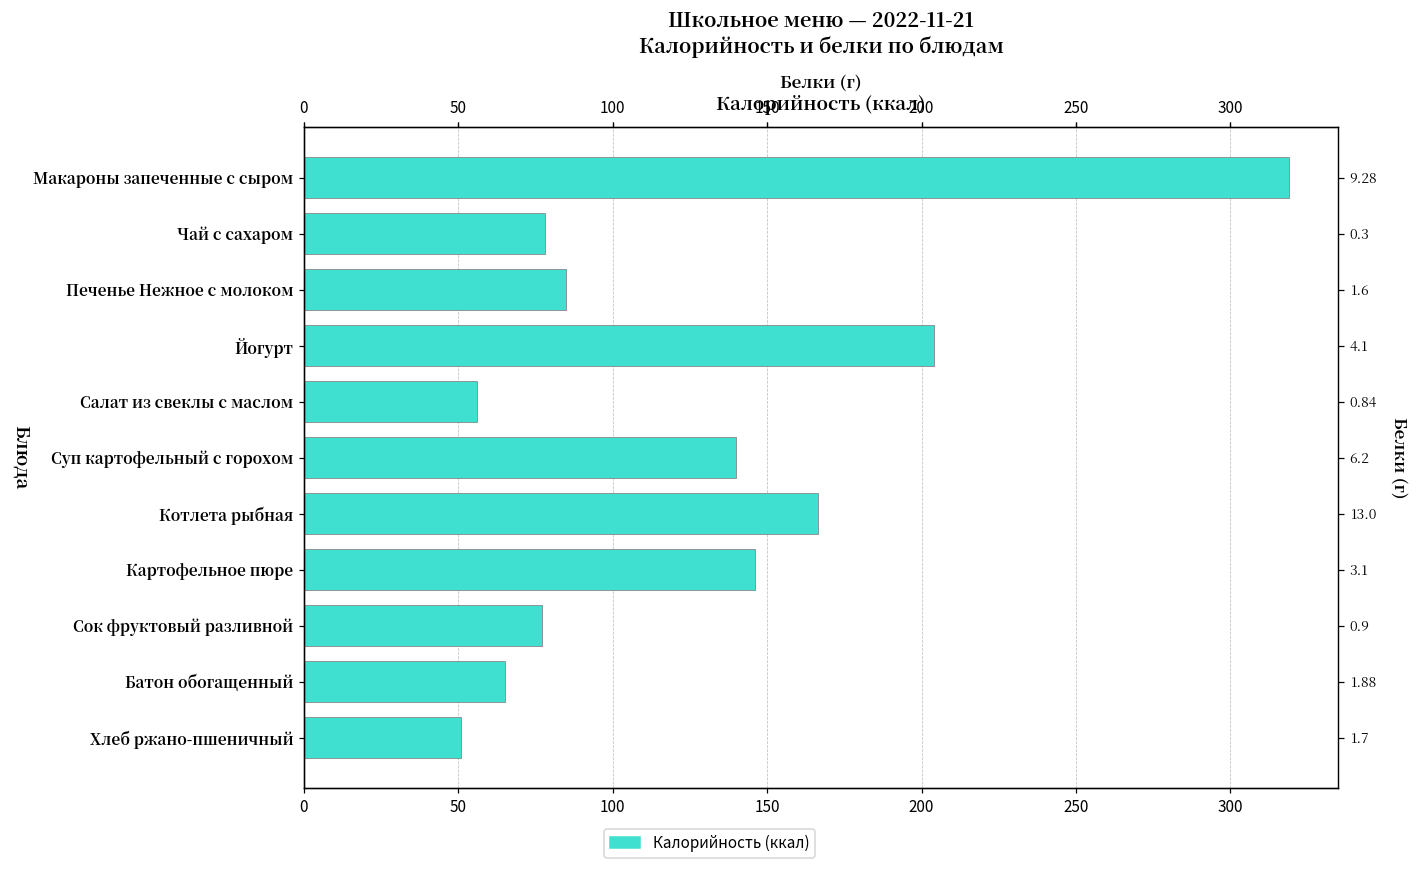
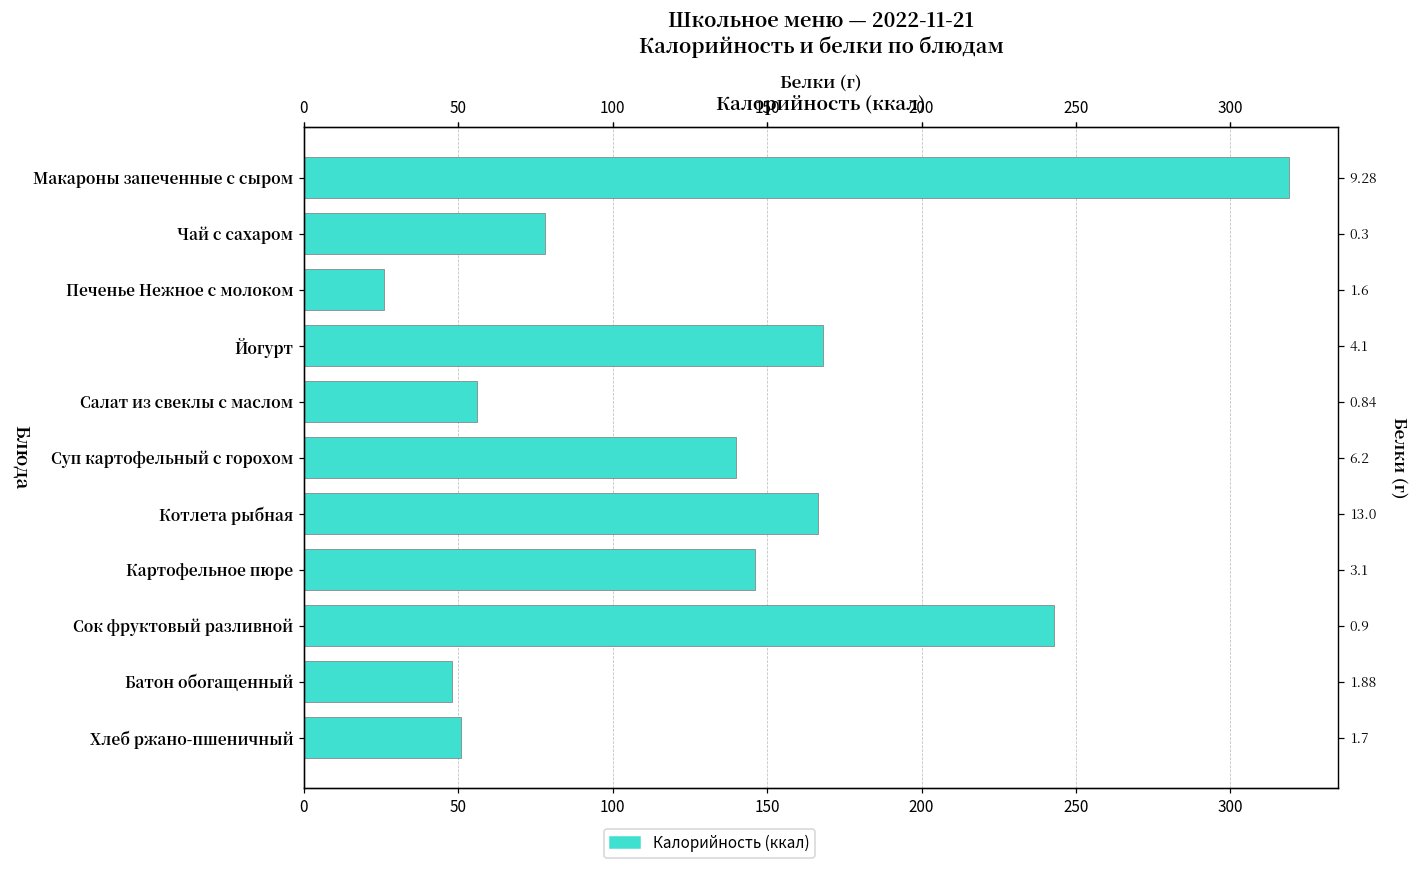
  {
    "Макароны запеченные с сыром": 319,
    "Чай с сахаром": 78,
-   "Печенье Нежное с молоком": 85,
-   "Йогурт": 204,
+   "Печенье Нежное с молоком": 26,
+   "Йогурт": 168,
    "Салат из свеклы с маслом": 56,
    "Суп картофельный с горохом": 140,
    "Котлета рыбная": 167,
    "Картофельное пюре": 146,
-   "Сок фруктовый разливной": 77,
-   "Батон обогащенный": 65,
+   "Сок фруктовый разливной": 243,
+   "Батон обогащенный": 48,
    "Хлеб ржано-пшеничный": 51
  }
